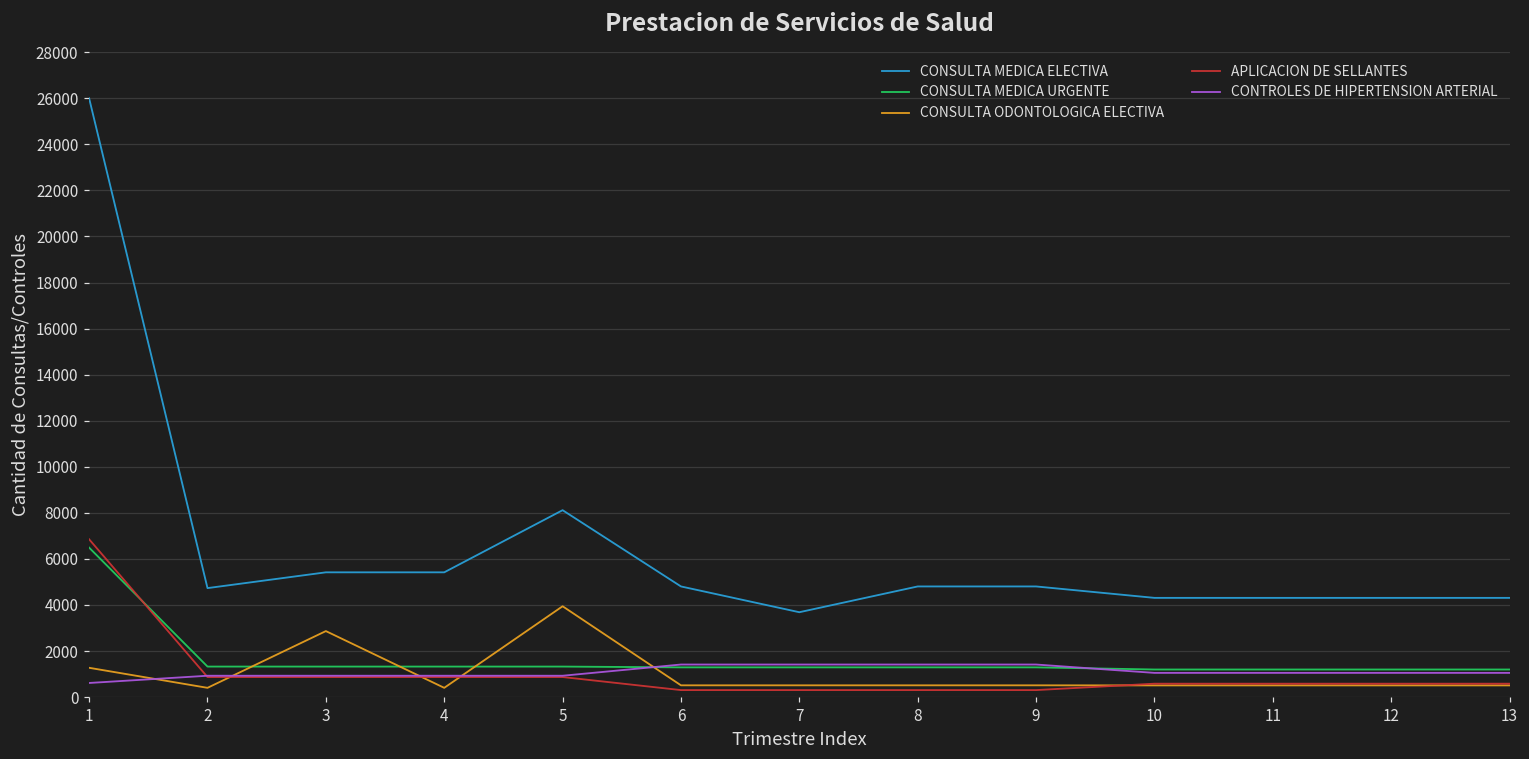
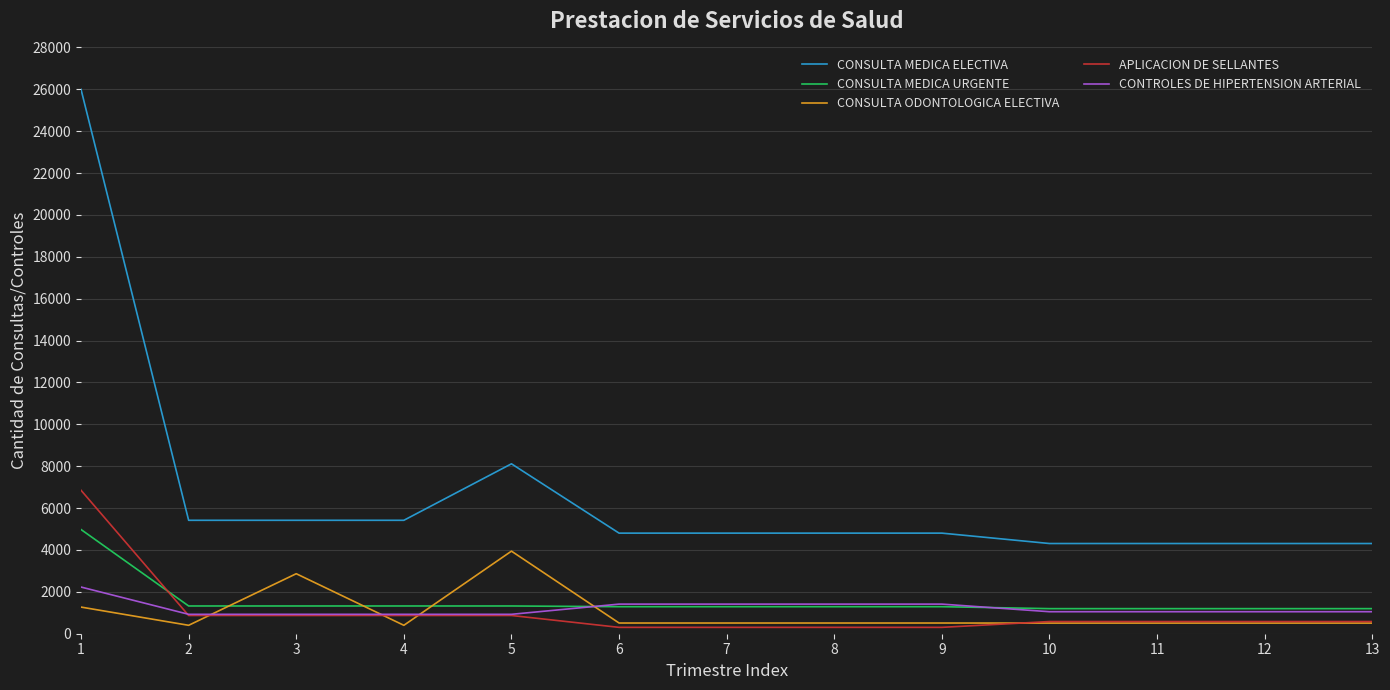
  {
    "CONSULTA MEDICA ELECTIVA": {
      "1": 26000,
-     "2": 4700,
+     "2": 5400,
      "3": 5400,
      "4": 5400,
      "5": 8100,
      "6": 4800,
-     "7": 3700,
+     "7": 4800,
      "8": 4800,
      "9": 4800,
      "10": 4300,
      "11": 4300,
      "12": 4300,
      "13": 4300
    },
    "CONSULTA MEDICA URGENTE": {
-     "1": 6500,
+     "1": 5000,
      "2": 1300,
      "3": 1300,
      "4": 1300,
      "5": 1300,
      "6": 1300,
      "7": 1300,
      "8": 1300,
      "9": 1300,
      "10": 1200,
      "11": 1200,
      "12": 1200,
      "13": 1200
    },
    "CONSULTA ODONTOLOGICA ELECTIVA": {
      "1": 1300,
      "2": 400,
      "3": 2900,
      "4": 400,
      "5": 3900,
      "6": 500,
      "7": 500,
      "8": 500,
      "9": 500
    },
    "APLICACION DE SELLANTES": {
      "1": 6900,
      "6": 300,
      "7": 300,
      "8": 300,
      "9": 300
    },
    "CONTROLES DE HIPERTENSION ARTERIAL": {
-     "1": 600,
+     "1": 2200,
      "6": 1400,
      "7": 1400,
      "8": 1400,
      "9": 1400,
      "10": 1100,
      "11": 1100,
      "12": 1100,
      "13": 1100
    }
  }
